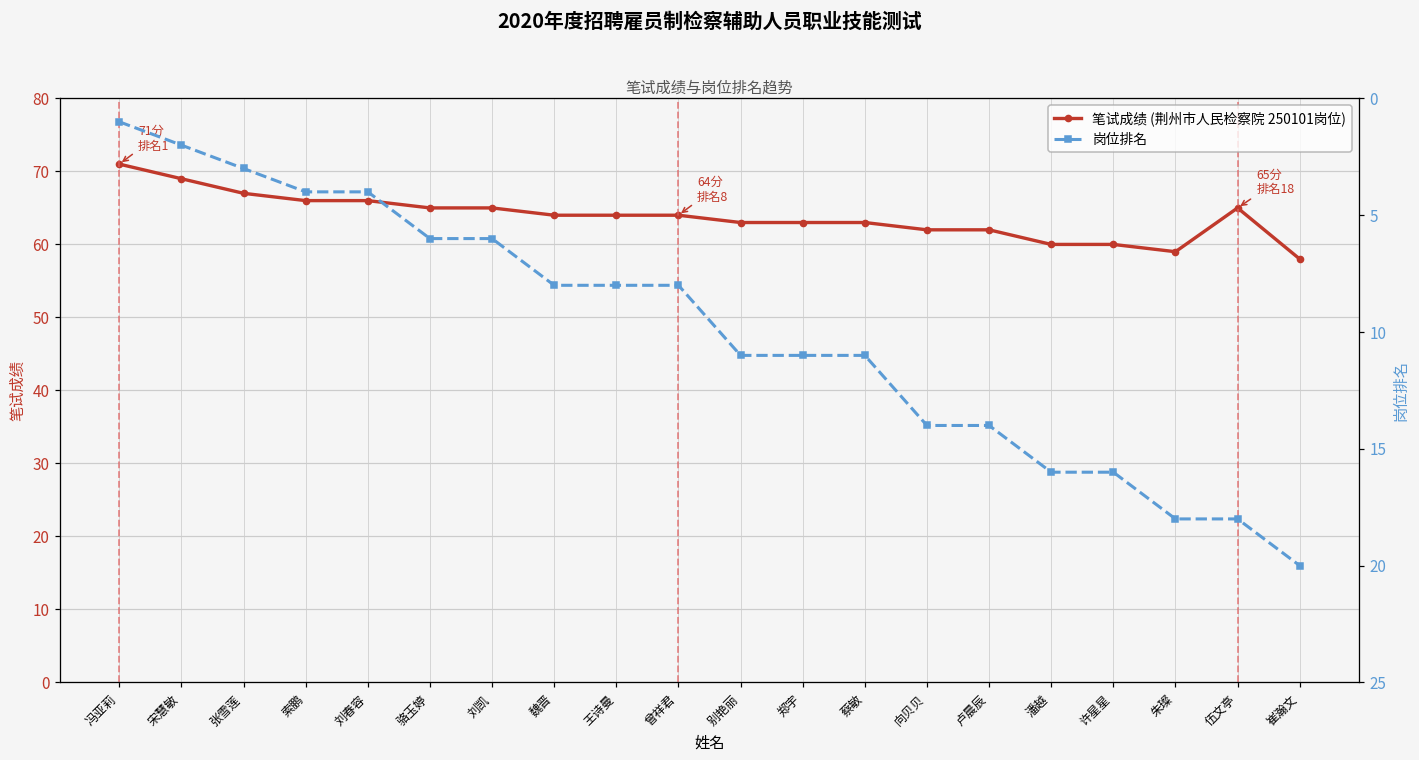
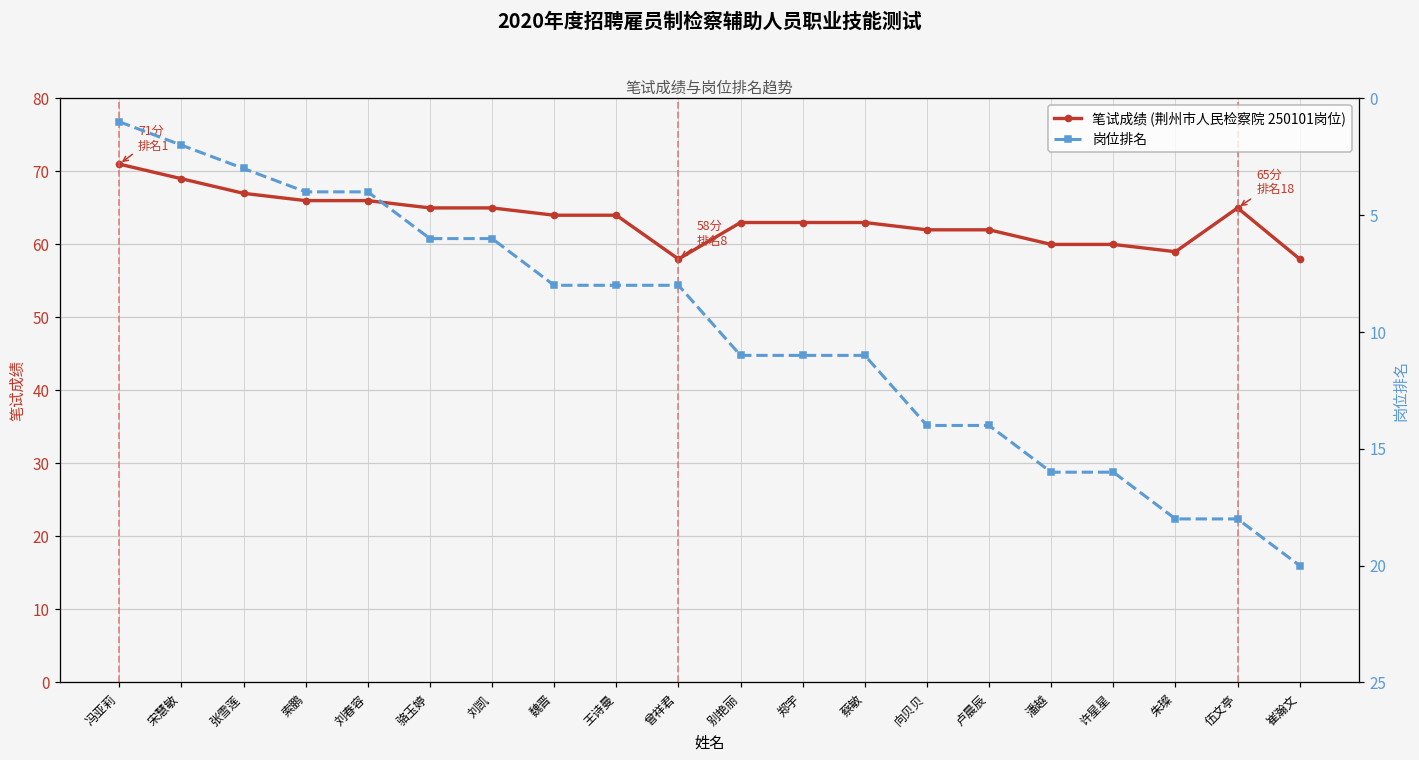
  {
    "笔试成绩 (荆州市人民检察院 250101岗位)": {
      "冯亚莉": "71分",
-     "曾祥君": "64分",
+     "曾祥君": "58分",
      "伍文亭": "65分"
    }
  }
